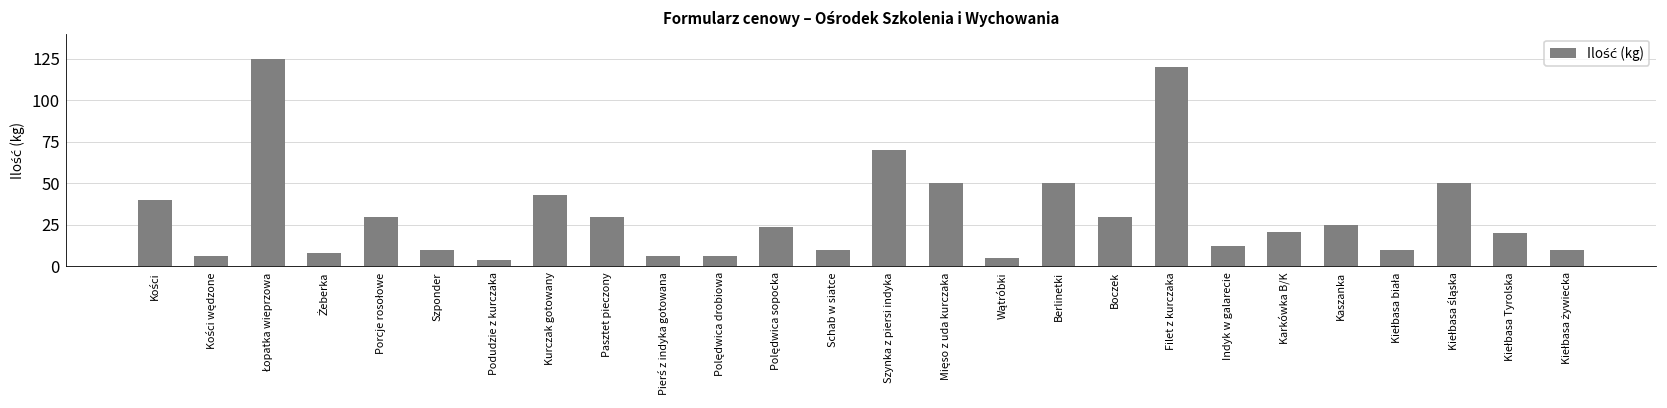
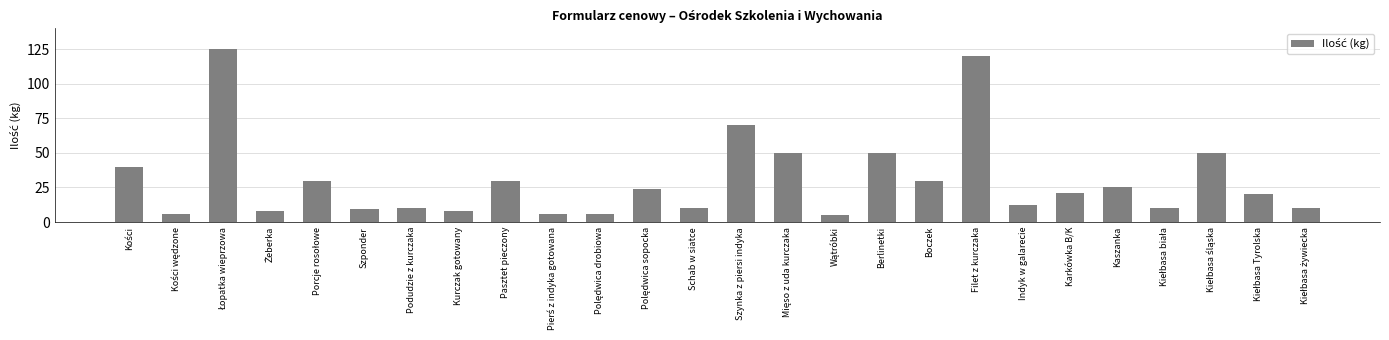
  {
    "Kości": 40,
    "Kości wędzone": 6,
    "Łopatka wieprzowa": 125,
    "Żeberka": 8,
    "Porcje rosołowe": 30,
    "Szponder": 10,
-   "Podudzie z kurczaka": 4,
-   "Kurczak gotowany": 43,
+   "Podudzie z kurczaka": 10,
+   "Kurczak gotowany": 8,
    "Pasztet pieczony": 30,
    "Pierś z indyka gotowana": 6,
    "Polędwica drobiowa": 6,
    "Polędwica sopocka": 24,
    "Schab w siatce": 10,
    "Szynka z piersi indyka": 70,
    "Mięso z uda kurczaka": 50,
    "Wątróbki": 5,
    "Berlinetki": 50,
    "Boczek": 30,
    "Filet z kurczaka": 120,
    "Indyk w galarecie": 12,
    "Karkówka B/K": 21,
    "Kaszanka": 25,
    "Kiełbasa biała": 10,
    "Kiełbasa śląska": 50,
    "Kiełbasa Tyrolska": 20,
    "Kiełbasa żywiecka": 10
  }
